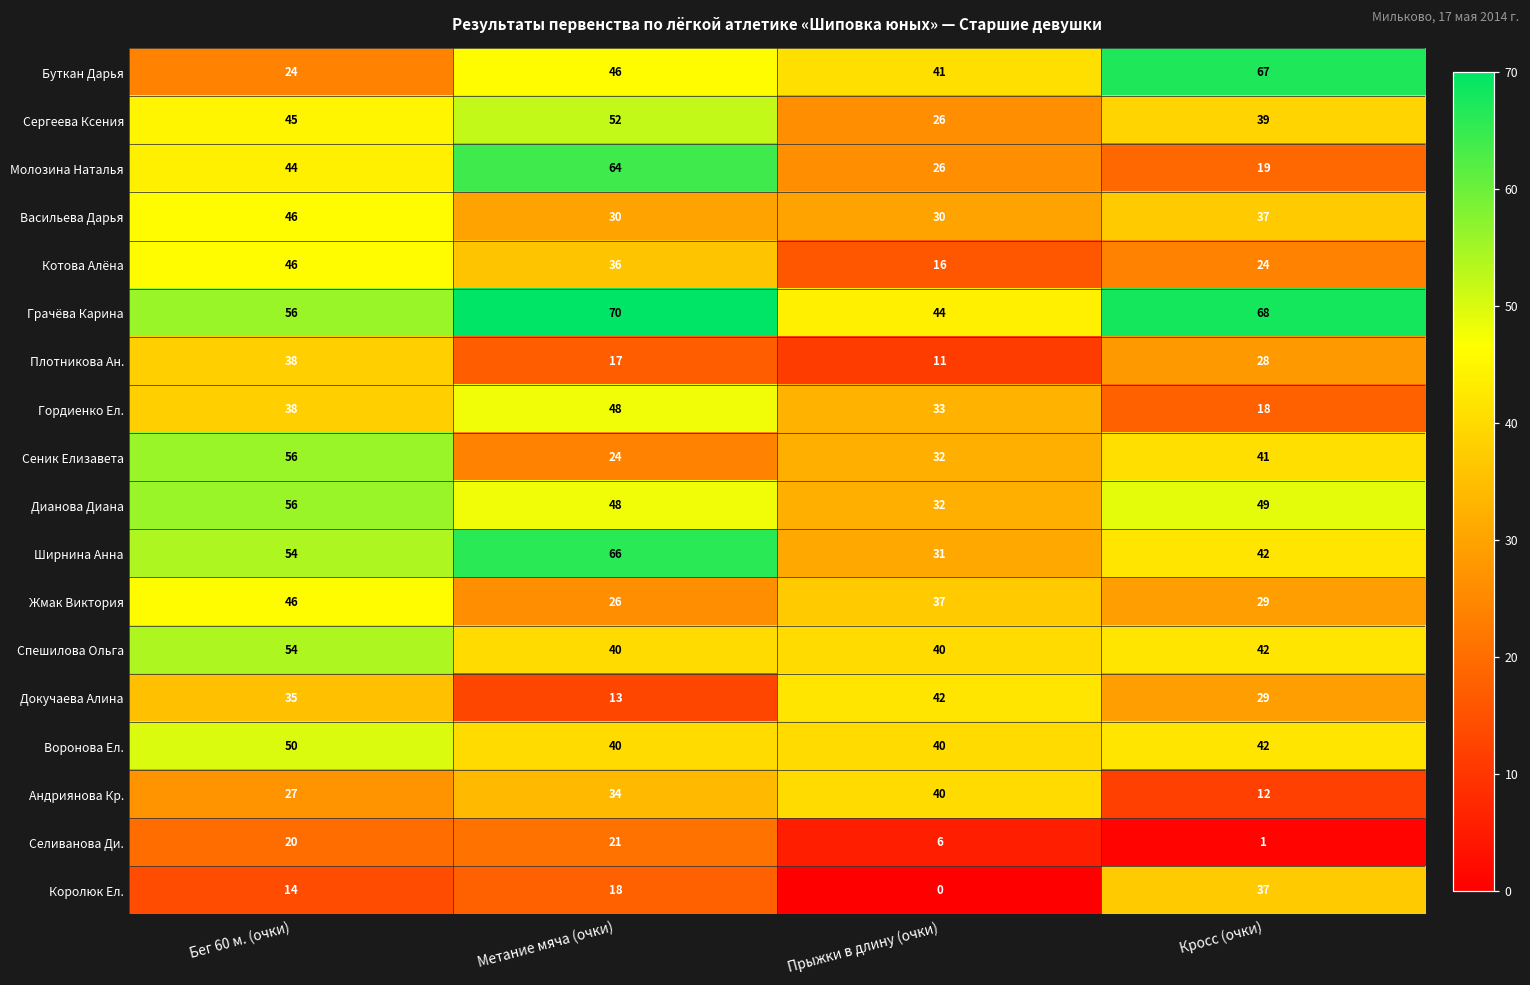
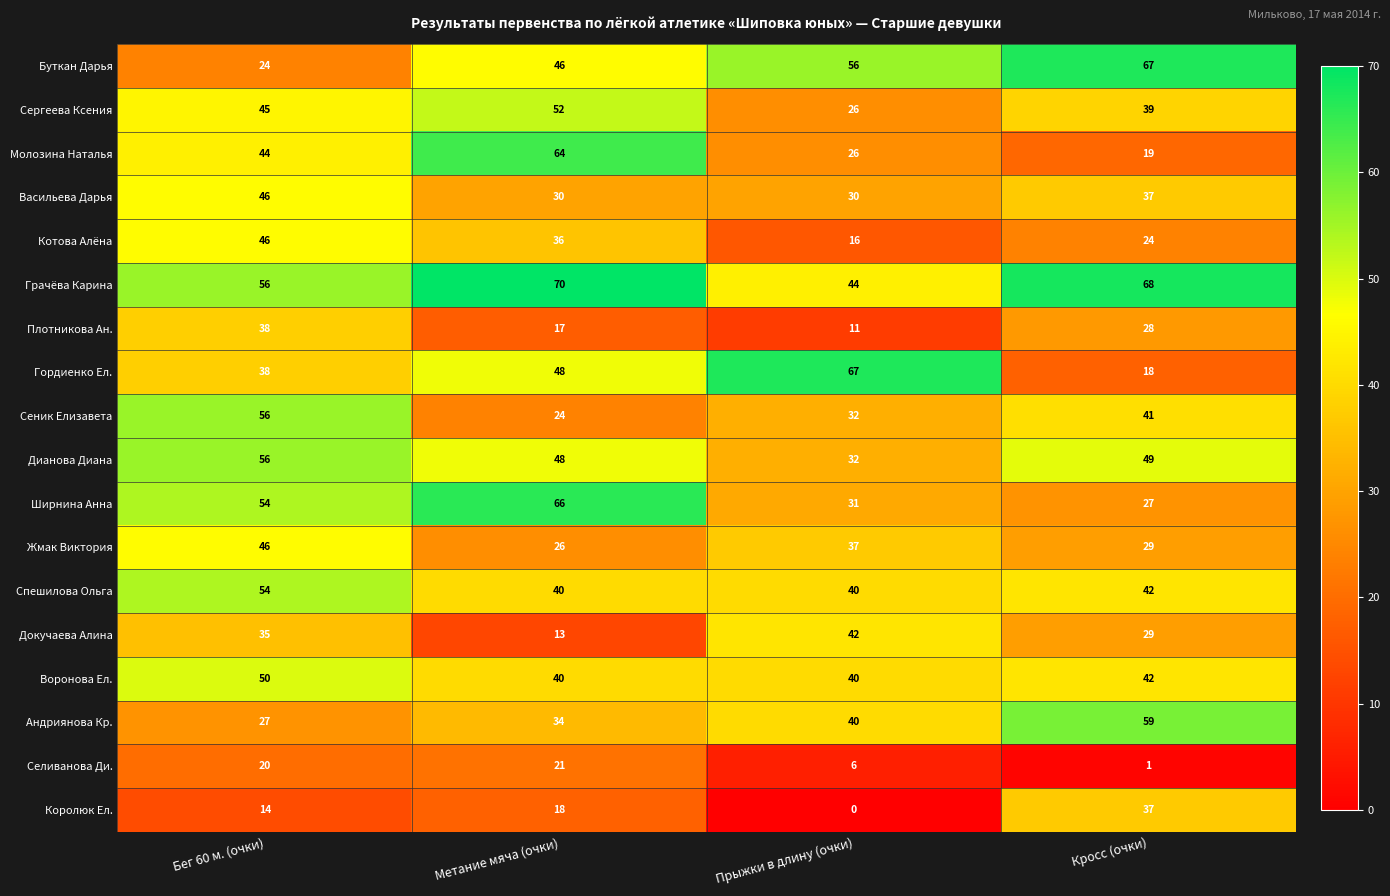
  {
    "Буткан Дарья": {
      "Бег 60 м. (очки)": 24,
      "Метание мяча (очки)": 46,
-     "Прыжки в длину (очки)": 41,
+     "Прыжки в длину (очки)": 56,
      "Кросс (очки)": 67
    },
    "Сергеева Ксения": {
      "Бег 60 м. (очки)": 45,
      "Метание мяча (очки)": 52,
      "Прыжки в длину (очки)": 26,
      "Кросс (очки)": 39
    },
    "Молозина Наталья": {
      "Бег 60 м. (очки)": 44,
      "Метание мяча (очки)": 64,
      "Прыжки в длину (очки)": 26,
      "Кросс (очки)": 19
    },
    "Васильева Дарья": {
      "Бег 60 м. (очки)": 46,
      "Метание мяча (очки)": 30,
      "Прыжки в длину (очки)": 30,
      "Кросс (очки)": 37
    },
    "Котова Алёна": {
      "Бег 60 м. (очки)": 46,
      "Метание мяча (очки)": 36,
      "Прыжки в длину (очки)": 16,
      "Кросс (очки)": 24
    },
    "Грачёва Карина": {
      "Бег 60 м. (очки)": 56,
      "Метание мяча (очки)": 70,
      "Прыжки в длину (очки)": 44,
      "Кросс (очки)": 68
    },
    "Плотникова Ан.": {
      "Бег 60 м. (очки)": 38,
      "Метание мяча (очки)": 17,
      "Прыжки в длину (очки)": 11,
      "Кросс (очки)": 28
    },
    "Гордиенко Ел.": {
      "Бег 60 м. (очки)": 38,
      "Метание мяча (очки)": 48,
-     "Прыжки в длину (очки)": 33,
+     "Прыжки в длину (очки)": 67,
      "Кросс (очки)": 18
    },
    "Сеник Елизавета": {
      "Бег 60 м. (очки)": 56,
      "Метание мяча (очки)": 24,
      "Прыжки в длину (очки)": 32,
      "Кросс (очки)": 41
    },
    "Дианова Диана": {
      "Бег 60 м. (очки)": 56,
      "Метание мяча (очки)": 48,
      "Прыжки в длину (очки)": 32,
      "Кросс (очки)": 49
    },
    "Ширнина Анна": {
      "Бег 60 м. (очки)": 54,
      "Метание мяча (очки)": 66,
      "Прыжки в длину (очки)": 31,
-     "Кросс (очки)": 42
+     "Кросс (очки)": 27
    },
    "Жмак Виктория": {
      "Бег 60 м. (очки)": 46,
      "Метание мяча (очки)": 26,
      "Прыжки в длину (очки)": 37,
      "Кросс (очки)": 29
    },
    "Спешилова Ольга": {
      "Бег 60 м. (очки)": 54,
      "Метание мяча (очки)": 40,
      "Прыжки в длину (очки)": 40,
      "Кросс (очки)": 42
    },
    "Докучаева Алина": {
      "Бег 60 м. (очки)": 35,
      "Метание мяча (очки)": 13,
      "Прыжки в длину (очки)": 42,
      "Кросс (очки)": 29
    },
    "Воронова Ел.": {
      "Бег 60 м. (очки)": 50,
      "Метание мяча (очки)": 40,
      "Прыжки в длину (очки)": 40,
      "Кросс (очки)": 42
    },
    "Андриянова Кр.": {
      "Бег 60 м. (очки)": 27,
      "Метание мяча (очки)": 34,
      "Прыжки в длину (очки)": 40,
-     "Кросс (очки)": 12
+     "Кросс (очки)": 59
    },
    "Селиванова Ди.": {
      "Бег 60 м. (очки)": 20,
      "Метание мяча (очки)": 21,
      "Прыжки в длину (очки)": 6,
      "Кросс (очки)": 1
    },
    "Королюк Ел.": {
      "Бег 60 м. (очки)": 14,
      "Метание мяча (очки)": 18,
      "Прыжки в длину (очки)": 0,
      "Кросс (очки)": 37
    }
  }
